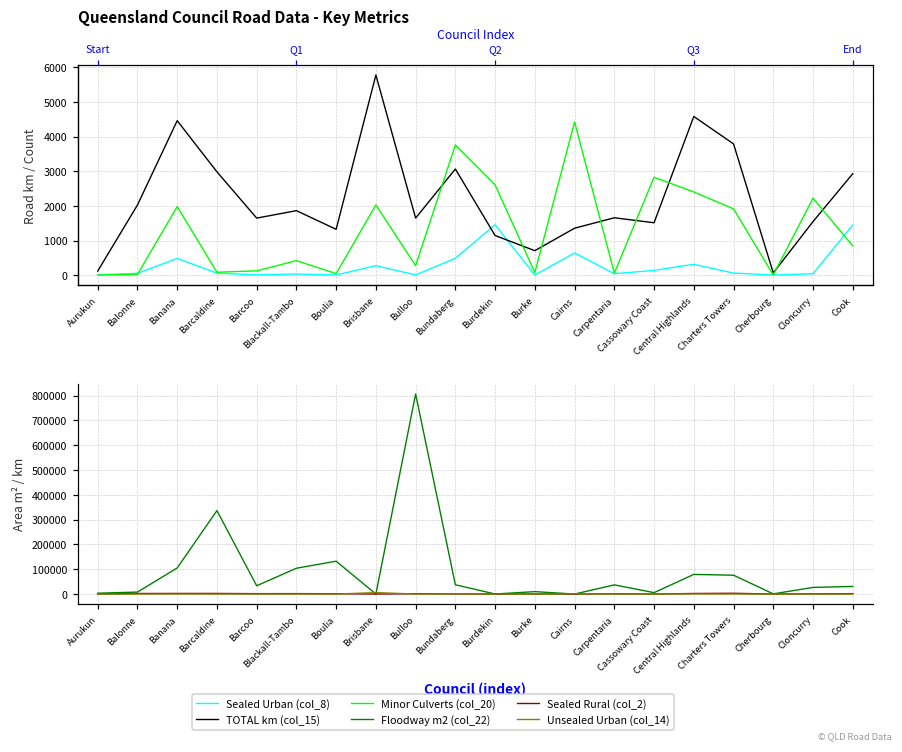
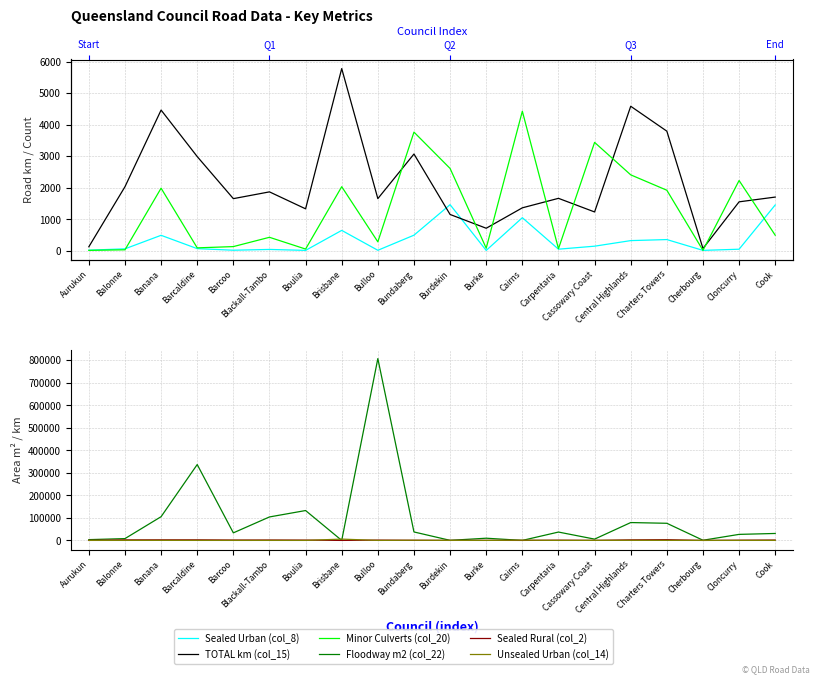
  {
    "Queensland Council Road Data - Key Metrics": {
      "Sealed Urban (col_8)": {
        "Banana": 500,
        "Barcoo": 0,
        "Blackall-Tambo": 0,
-       "Brisbane": 300,
+       "Brisbane": 600,
        "Bulloo": 0,
        "Bundaberg": 500,
        "Burdekin": 1500,
-       "Cairns": 600,
+       "Cairns": 1000,
        "Cassowary Coast": 100,
        "Central Highlands": 300,
-       "Charters Towers": 100,
+       "Charters Towers": 400,
        "Cloncurry": 0,
        "Cook": 1500
      },
      "TOTAL km (col_15)": {
        "Aurukun": 100,
        "Balonne": 2000,
        "Banana": 4500,
        "Barcaldine": 3000,
        "Barcoo": 1700,
        "Blackall-Tambo": 1900,
        "Boulia": 1300,
        "Brisbane": 5800,
        "Bulloo": 1700,
        "Bundaberg": 3100,
        "Burdekin": 1200,
        "Burke": 700,
        "Cairns": 1400,
        "Carpentaria": 1700,
-       "Cassowary Coast": 1500,
+       "Cassowary Coast": 1200,
        "Central Highlands": 4600,
        "Charters Towers": 3800,
        "Cloncurry": 1600,
-       "Cook": 2900
+       "Cook": 1700
      },
      "Minor Culverts (col_20)": {
        "Banana": 2000,
        "Barcoo": 100,
        "Blackall-Tambo": 400,
        "Brisbane": 2000,
        "Bulloo": 300,
        "Bundaberg": 3800,
        "Burdekin": 2600,
        "Cairns": 4400,
-       "Cassowary Coast": 2800,
+       "Cassowary Coast": 3400,
        "Central Highlands": 2400,
        "Charters Towers": 1900,
        "Cloncurry": 2200,
-       "Cook": 900
+       "Cook": 500
      }
    }
  }
